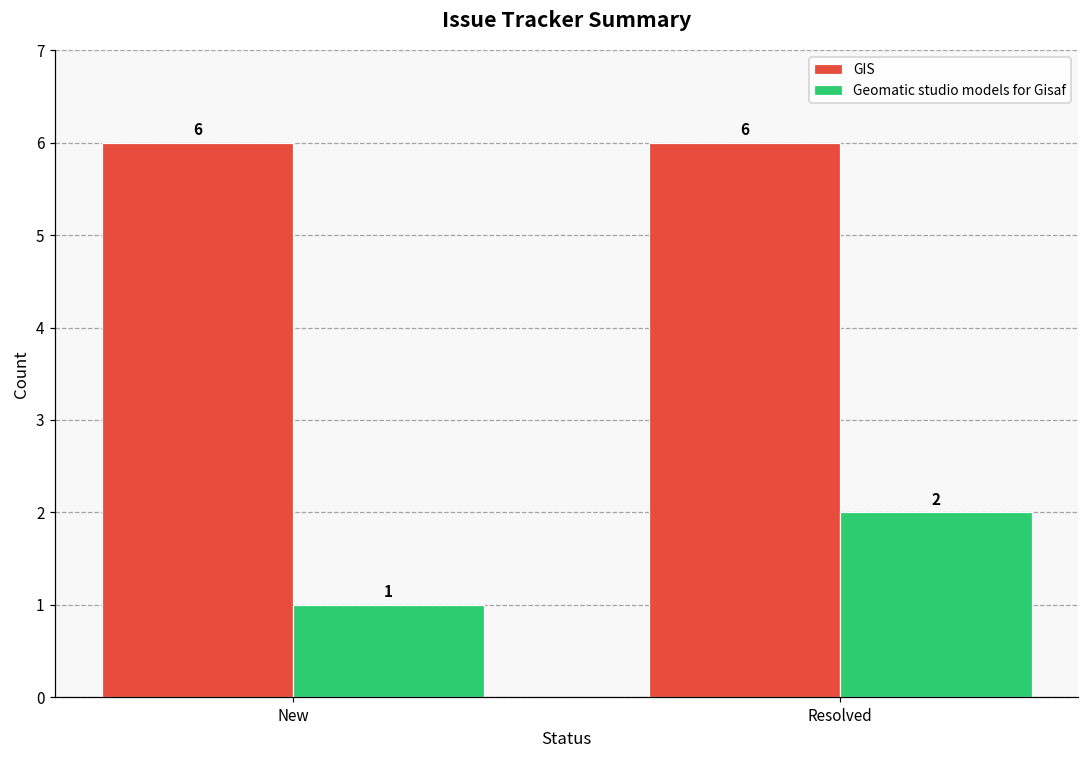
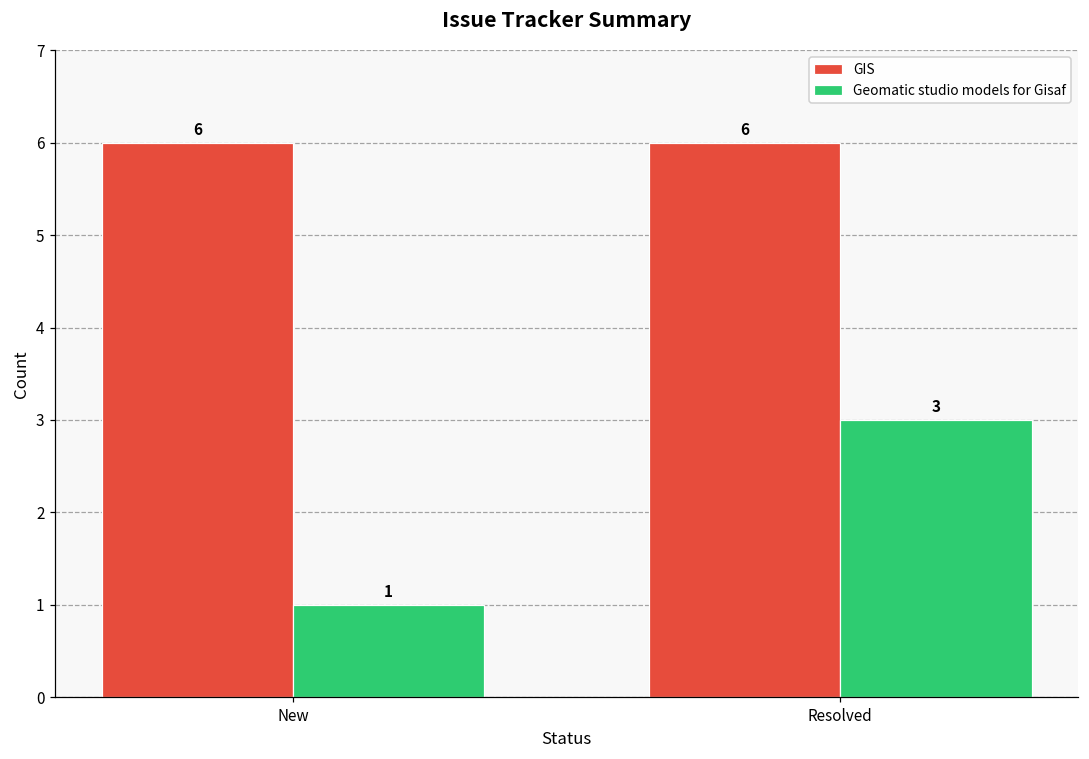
  {
    "GIS": {
      "New": 6,
      "Resolved": 6
    },
    "Geomatic studio models for Gisaf": {
      "New": 1,
-     "Resolved": 2
+     "Resolved": 3
    }
  }
